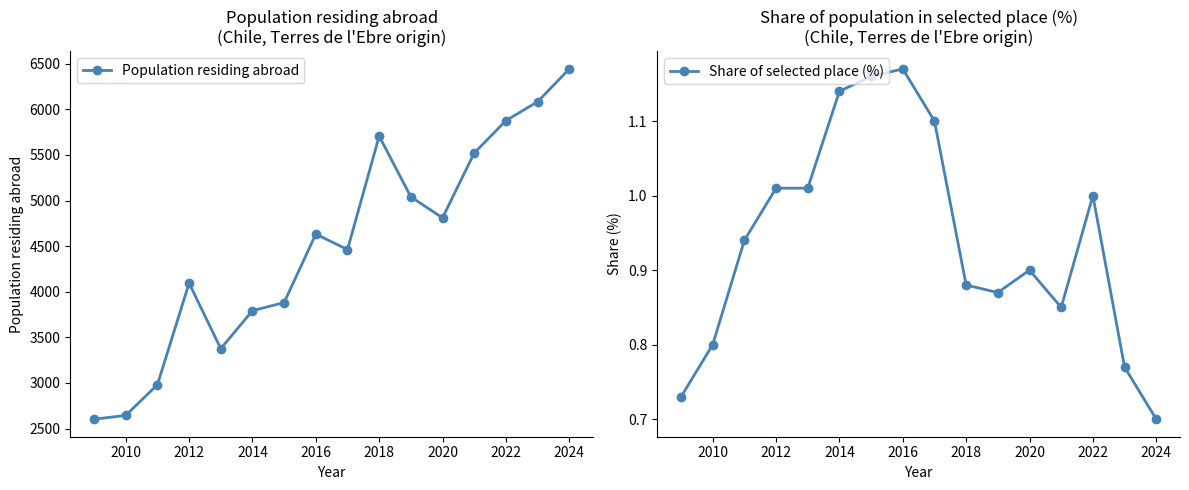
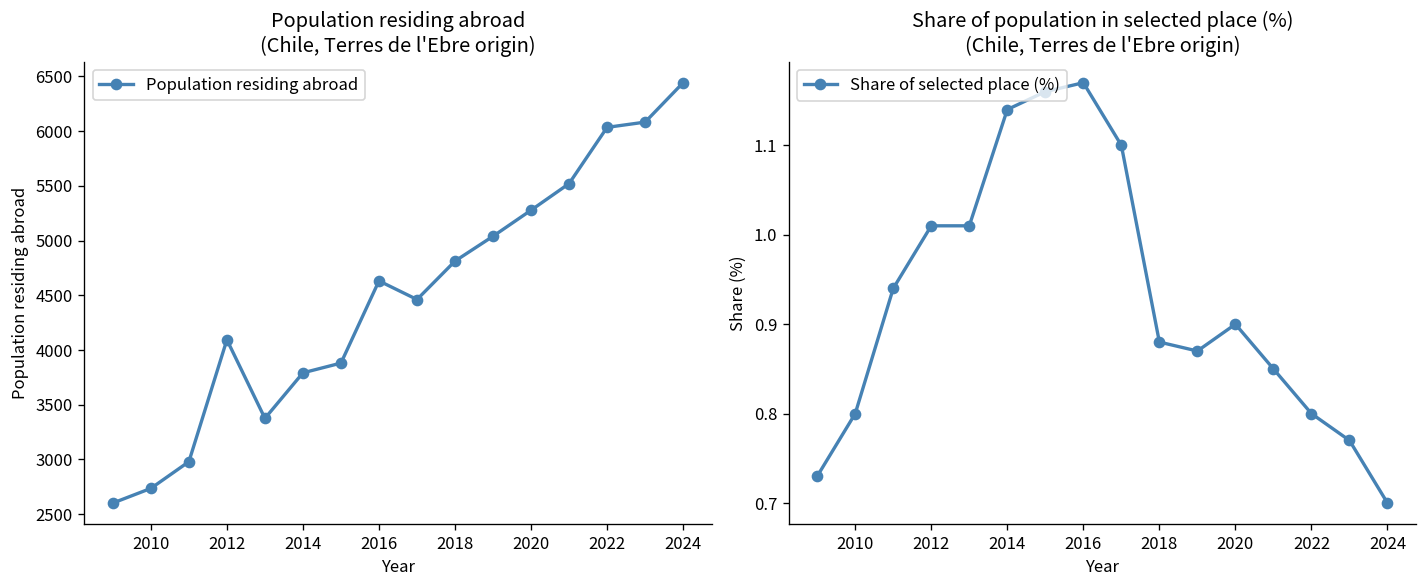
  {
    "Population residing abroad (Chile, Terres de l'Ebre origin)": {
-     "2010": 2600,
+     "2010": 2700,
      "2012": 4100,
      "2014": 3800,
      "2016": 4600,
-     "2018": 5700,
-     "2020": 4800,
-     "2022": 5900,
+     "2018": 4800,
+     "2020": 5300,
+     "2022": 6000,
      "2024": 6400
    },
    "Share of population in selected place (%) (Chile, Terres de l'Ebre origin)": {
      "2010": 0.8,
      "2012": 1.01,
      "2014": 1.14,
      "2016": 1.17,
      "2018": 0.88,
      "2020": 0.9,
-     "2022": 1.0,
+     "2022": 0.8,
      "2024": 0.7
    }
  }
